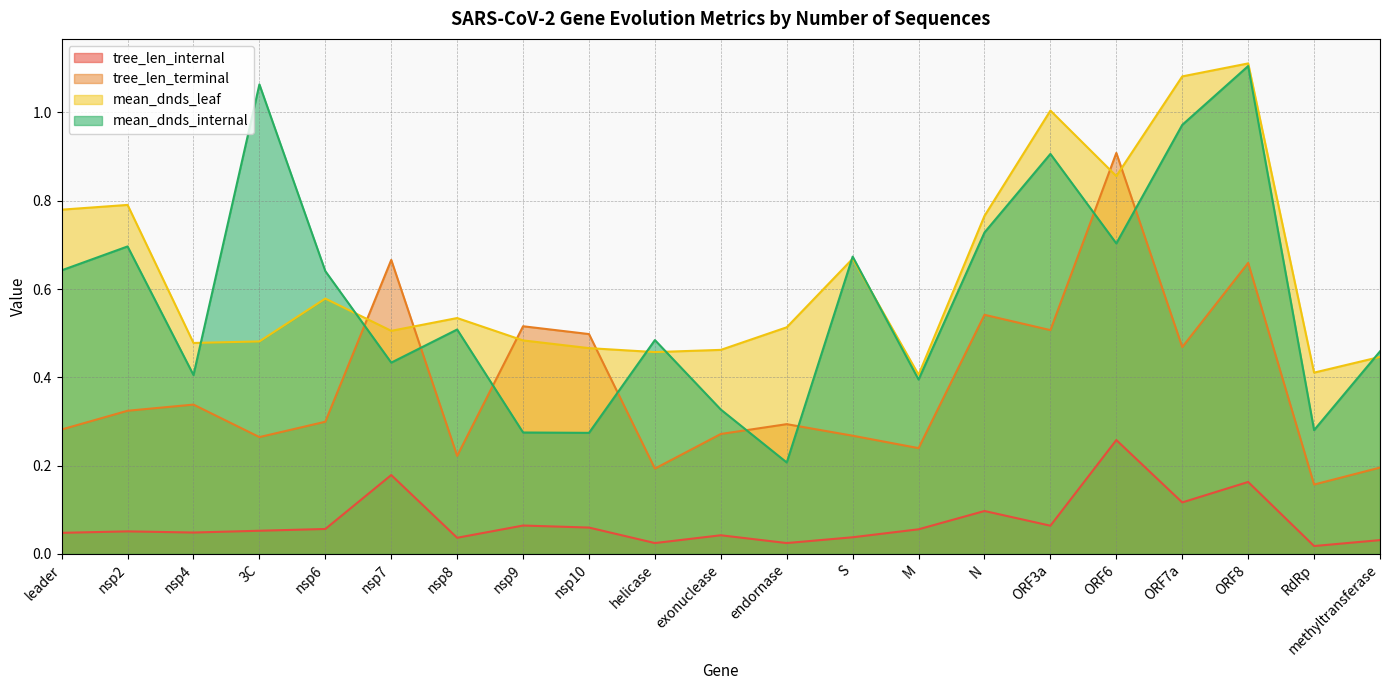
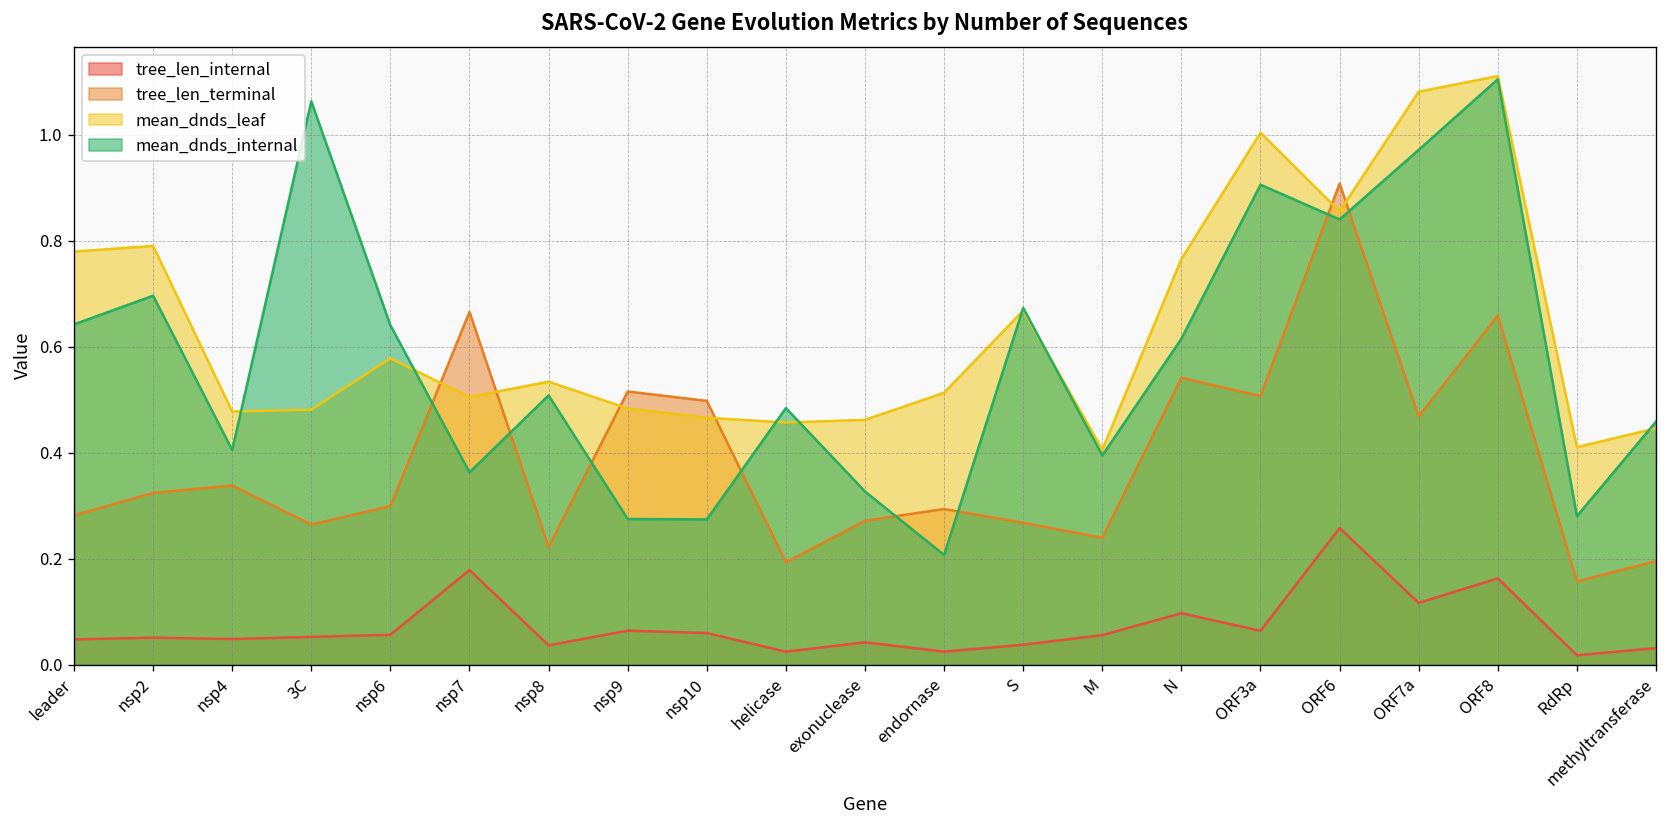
  {
    "mean_dnds_internal": {
      "leader": 0.64,
      "nsp2": 0.70,
      "nsp4": 0.41,
      "3C": 1.06,
      "nsp6": 0.64,
-     "nsp7": 0.43,
+     "nsp7": 0.36,
      "nsp8": 0.51,
      "nsp9": 0.28,
      "nsp10": 0.27,
      "helicase": 0.48,
      "exonuclease": 0.33,
      "endornase": 0.21,
      "M": 0.39,
-     "N": 0.73,
+     "N": 0.62,
      "ORF3a": 0.91,
-     "ORF6": 0.70,
+     "ORF6": 0.84,
      "ORF7a": 0.97,
      "ORF8": 1.11,
      "RdRp": 0.28,
      "methyltransferase": 0.46
    }
  }
